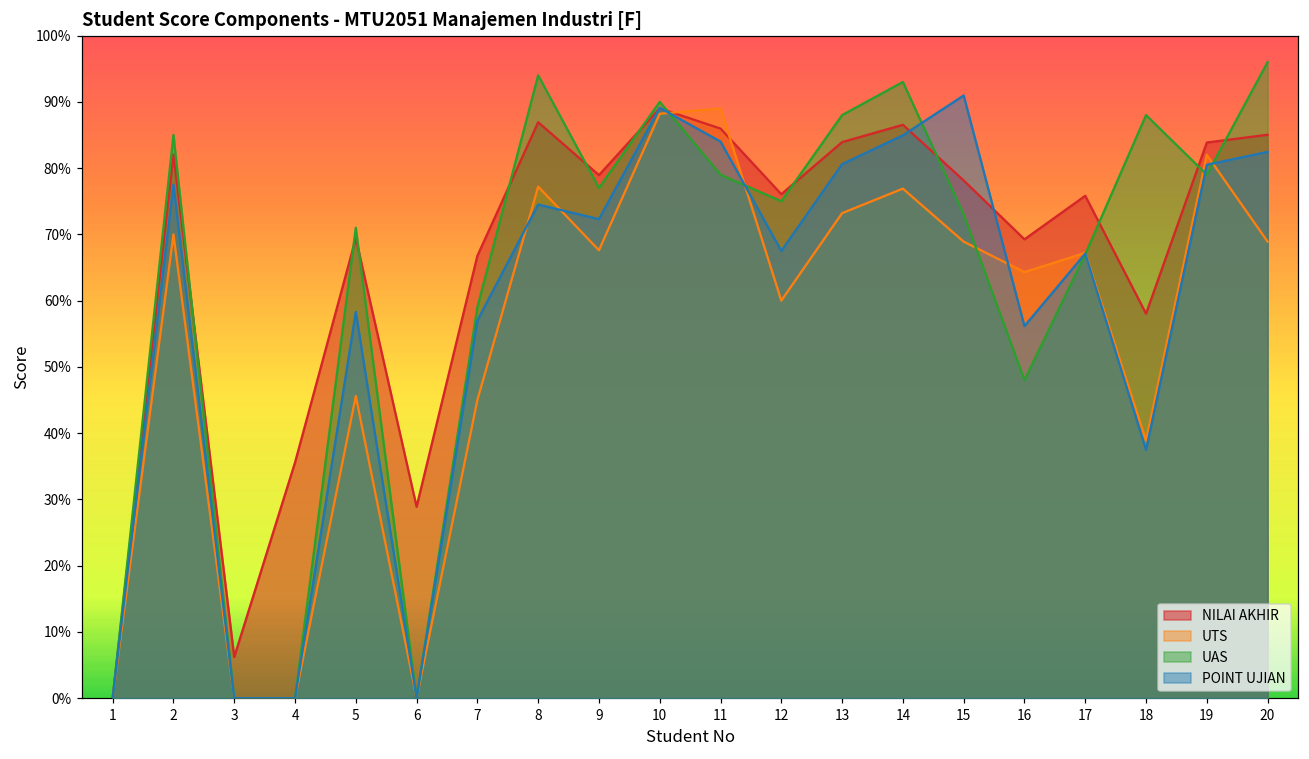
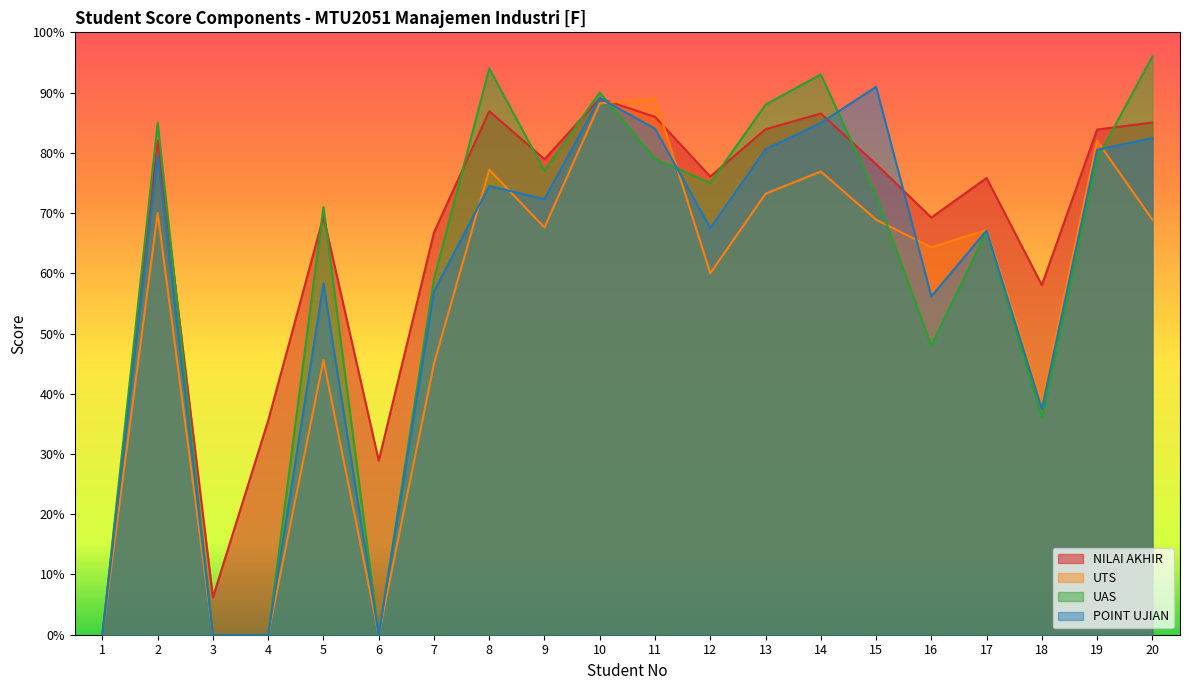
  {
    "UAS": {
      "2": "85%",
      "5": "71%",
      "7": "59%",
      "8": "94%",
      "9": "77%",
      "10": "90%",
      "11": "79%",
      "12": "75%",
      "13": "88%",
      "14": "93%",
      "15": "73%",
      "16": "48%",
-     "18": "88%",
+     "18": "36%",
      "19": "79%",
      "20": "96%"
    },
    "POINT UJIAN": {
-     "2": "78%",
+     "2": "80%",
      "5": "58%",
      "7": "57%",
      "8": "75%",
      "9": "72%",
      "11": "84%",
      "12": "68%",
      "13": "81%",
      "14": "85%",
      "15": "91%",
      "16": "56%",
      "18": "37%",
      "19": "81%",
      "20": "82%"
    }
  }
